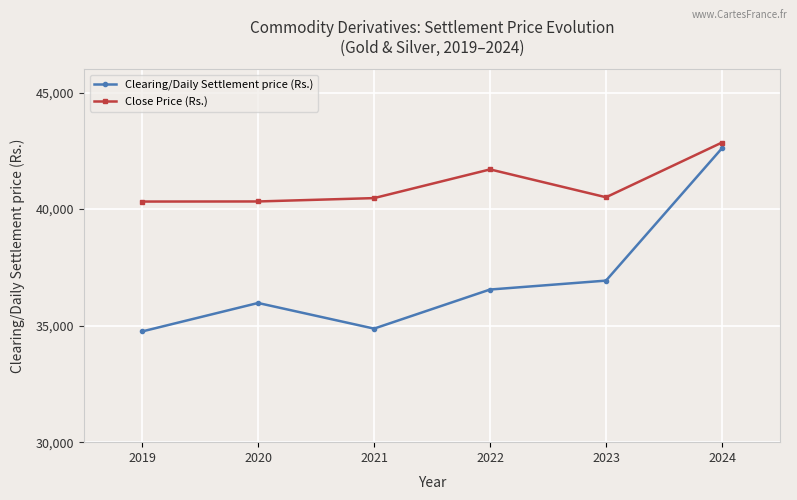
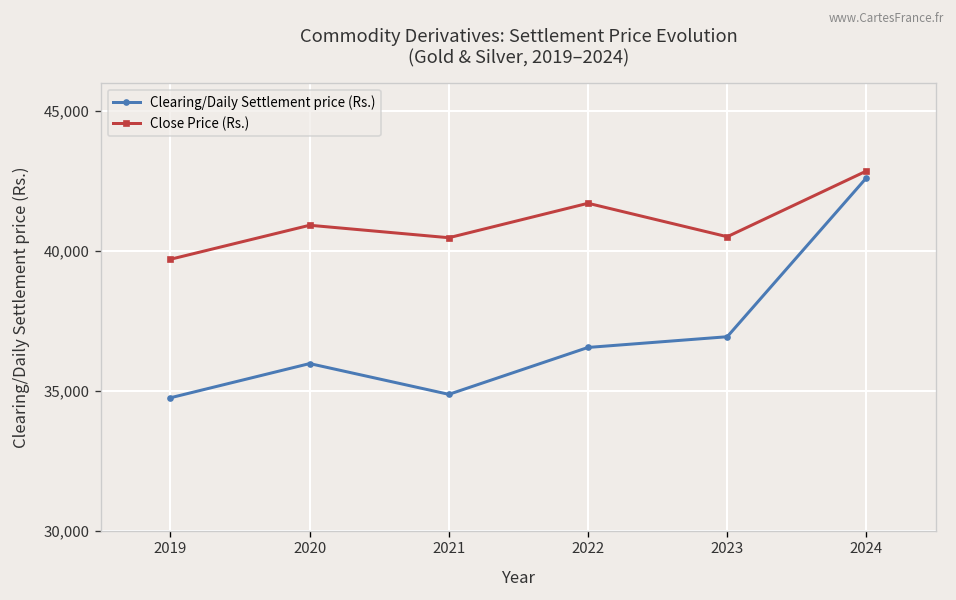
  {
    "Clearing/Daily Settlement price (Rs.)": {
      "2019": "34,800",
      "2020": "36,000",
      "2021": "34,900",
      "2022": "36,500",
      "2023": "36,900",
      "2024": "42,600"
    },
    "Close Price (Rs.)": {
-     "2019": "40,300",
-     "2020": "40,300",
+     "2019": "39,700",
+     "2020": "40,900",
      "2021": "40,500",
      "2022": "41,700",
      "2023": "40,500",
      "2024": "42,900"
    }
  }
